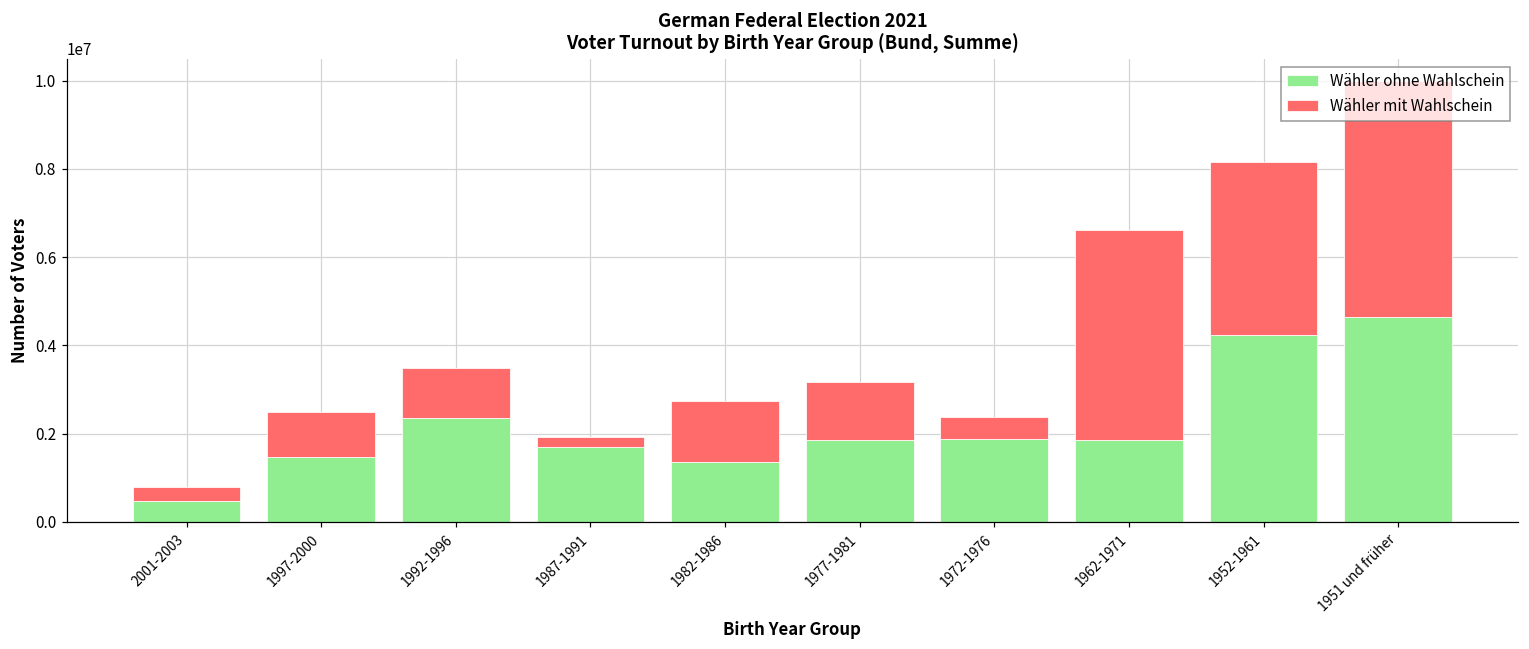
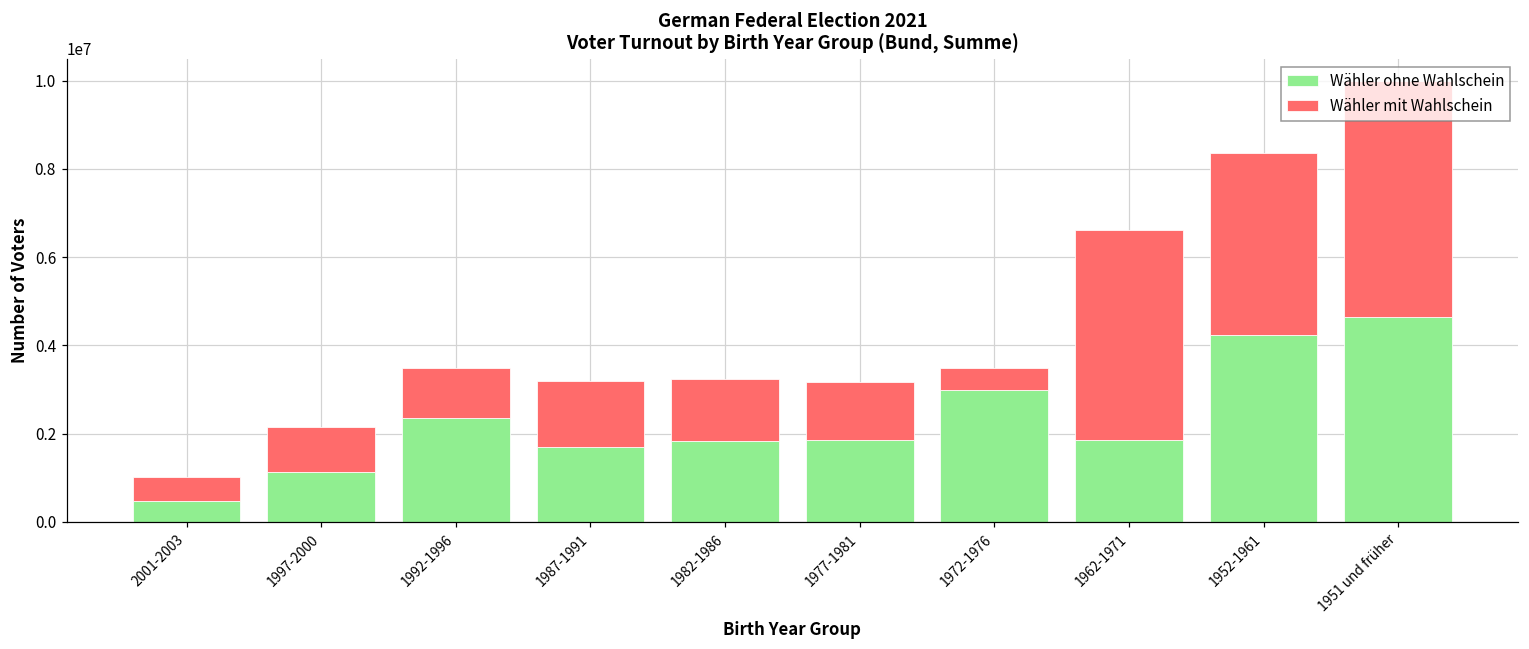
  {
    "Wähler ohne Wahlschein": {
      "2001-2003": 500000,
-     "1997-2000": 1500000,
+     "1997-2000": 1100000,
      "1992-1996": 2300000,
      "1987-1991": 1700000,
-     "1982-1986": 1300000,
+     "1982-1986": 1800000,
      "1977-1981": 1900000,
-     "1972-1976": 1900000,
+     "1972-1976": 3000000,
      "1962-1971": 1900000,
      "1952-1961": 4200000,
      "1951 und früher": 4600000
    },
    "Wähler mit Wahlschein": {
-     "2001-2003": 300000,
+     "2001-2003": 500000,
      "1997-2000": 1000000,
      "1992-1996": 1100000,
-     "1987-1991": 200000,
+     "1987-1991": 1500000,
      "1982-1986": 1400000,
      "1977-1981": 1300000,
      "1972-1976": 500000,
      "1962-1971": 4800000,
-     "1952-1961": 3900000
+     "1952-1961": 4100000
    }
  }
